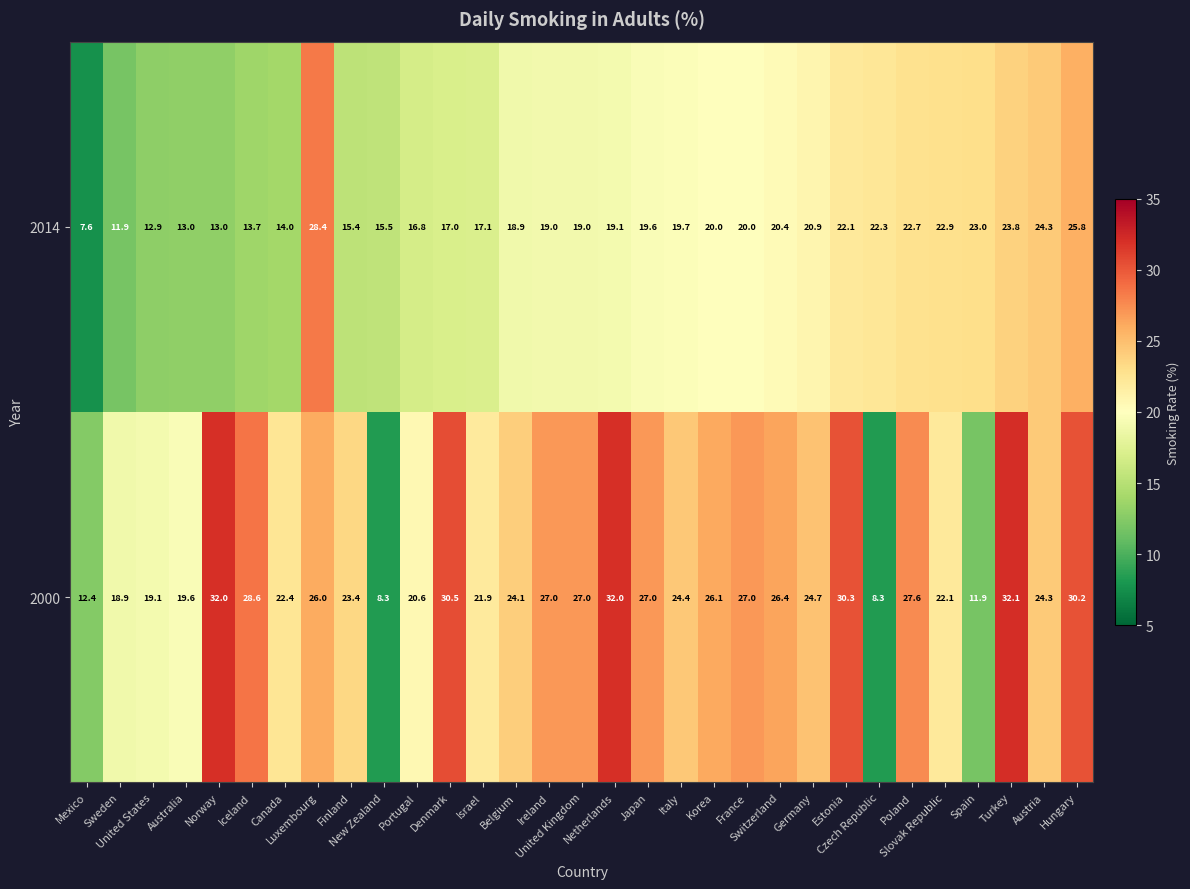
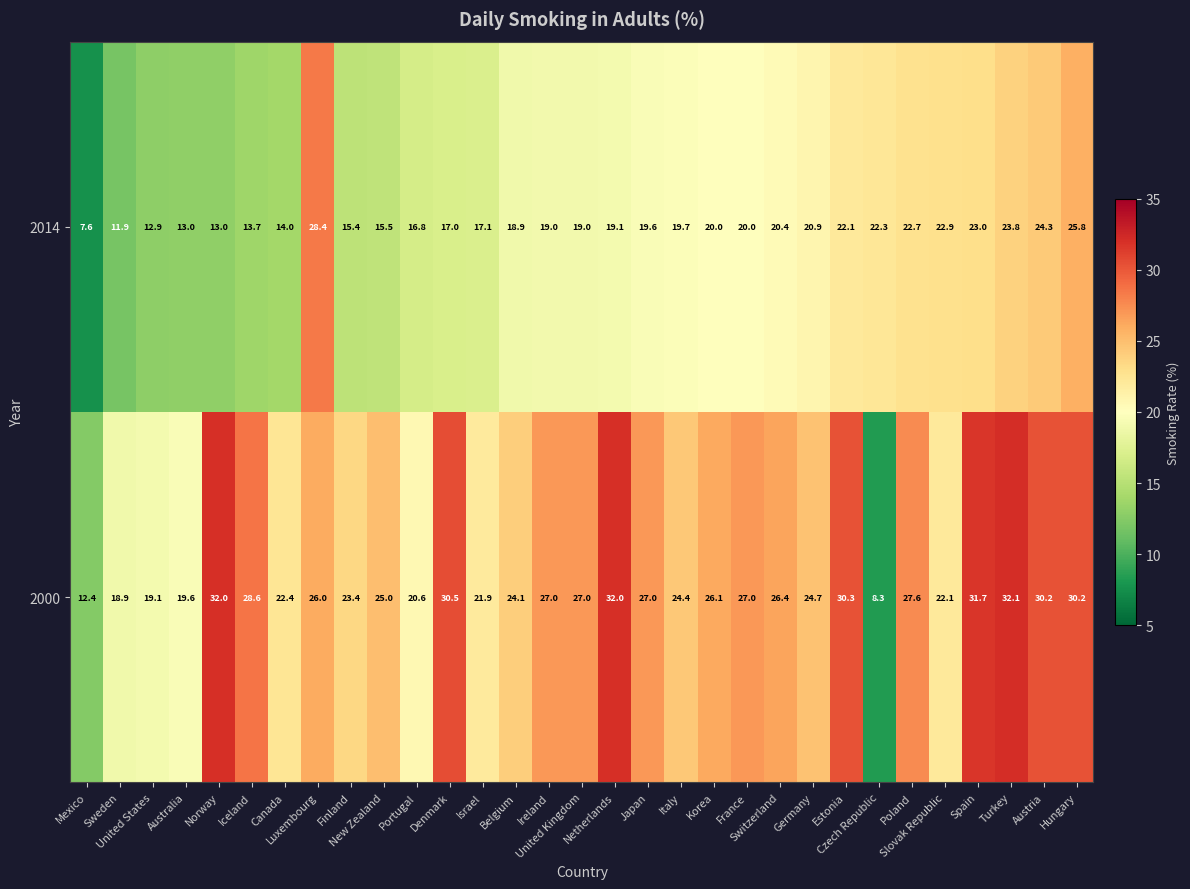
  {
    "2014": {
      "Mexico": 7.6,
      "Sweden": 11.9,
      "United States": 12.9,
      "Australia": 13.0,
      "Norway": 13.0,
      "Iceland": 13.7,
      "Canada": 14.0,
      "Luxembourg": 28.4,
      "Finland": 15.4,
      "New Zealand": 15.5,
      "Portugal": 16.8,
      "Denmark": 17.0,
      "Israel": 17.1,
      "Belgium": 18.9,
      "Ireland": 19.0,
      "United Kingdom": 19.0,
      "Netherlands": 19.1,
      "Japan": 19.6,
      "Italy": 19.7,
      "Korea": 20.0,
      "France": 20.0,
      "Switzerland": 20.4,
      "Germany": 20.9,
      "Estonia": 22.1,
      "Czech Republic": 22.3,
      "Poland": 22.7,
      "Slovak Republic": 22.9,
      "Spain": 23.0,
      "Turkey": 23.8,
      "Austria": 24.3,
      "Hungary": 25.8
    },
    "2000": {
      "Mexico": 12.4,
      "Sweden": 18.9,
      "United States": 19.1,
      "Australia": 19.6,
      "Norway": 32.0,
      "Iceland": 28.6,
      "Canada": 22.4,
      "Luxembourg": 26.0,
      "Finland": 23.4,
-     "New Zealand": 8.3,
+     "New Zealand": 25.0,
      "Portugal": 20.6,
      "Denmark": 30.5,
      "Israel": 21.9,
      "Belgium": 24.1,
      "Ireland": 27.0,
      "United Kingdom": 27.0,
      "Netherlands": 32.0,
      "Japan": 27.0,
      "Italy": 24.4,
      "Korea": 26.1,
      "France": 27.0,
      "Switzerland": 26.4,
      "Germany": 24.7,
      "Estonia": 30.3,
      "Czech Republic": 8.3,
      "Poland": 27.6,
      "Slovak Republic": 22.1,
-     "Spain": 11.9,
+     "Spain": 31.7,
      "Turkey": 32.1,
-     "Austria": 24.3,
+     "Austria": 30.2,
      "Hungary": 30.2
    }
  }
